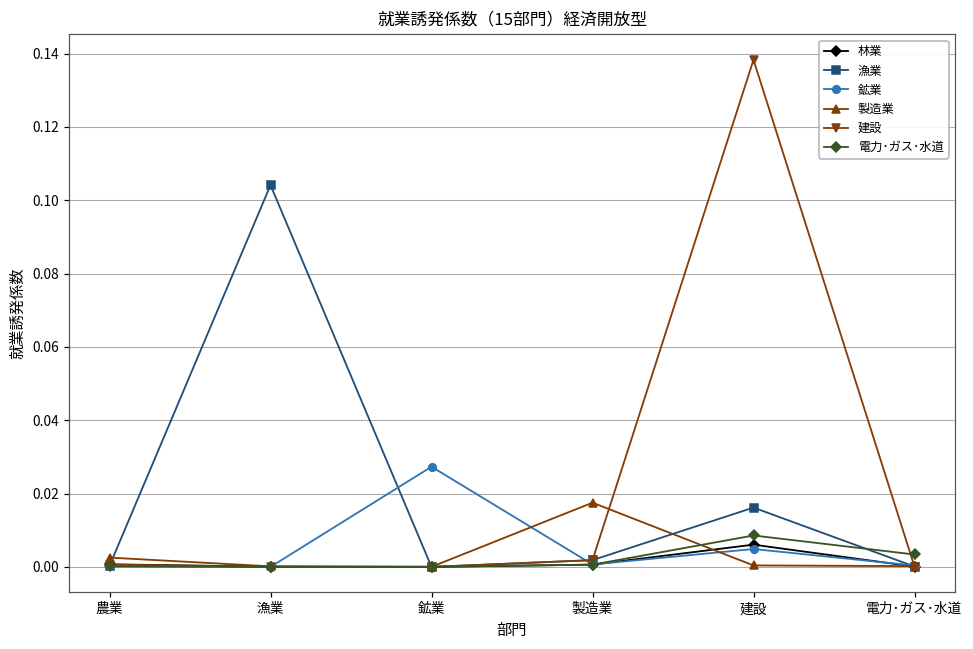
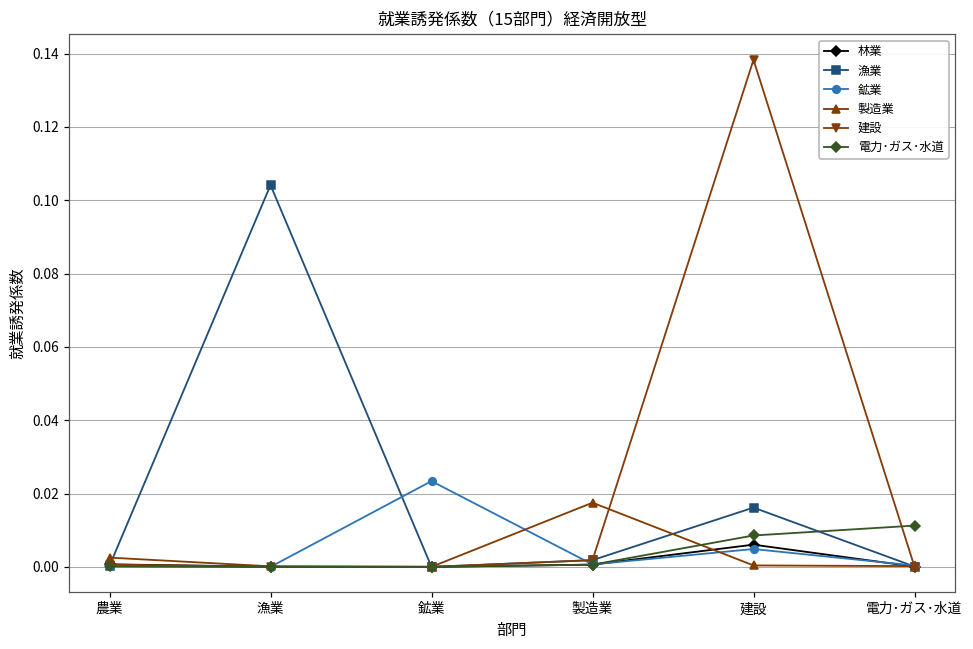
  {
    "林業": {
      "建設": 0.006
    },
    "漁業": {
      "漁業": 0.104,
      "建設": 0.016
    },
    "鉱業": {
-     "鉱業": 0.027,
+     "鉱業": 0.023,
      "建設": 0.005
    },
    "電力･ガス･水道": {
      "建設": 0.009,
-     "電力･ガス･水道": 0.003
+     "電力･ガス･水道": 0.011
    }
  }
